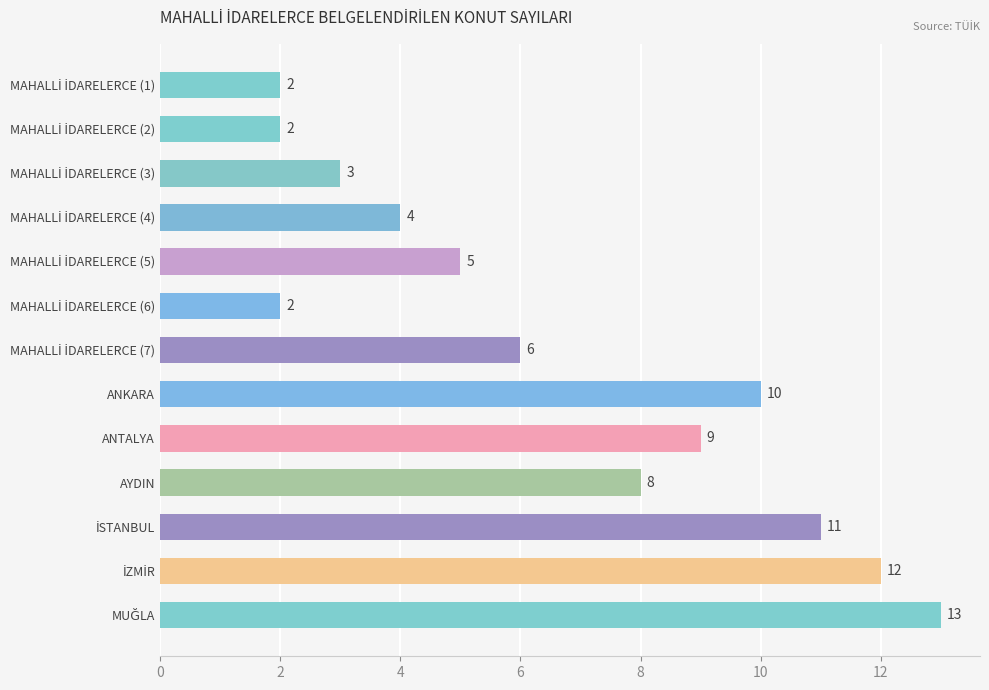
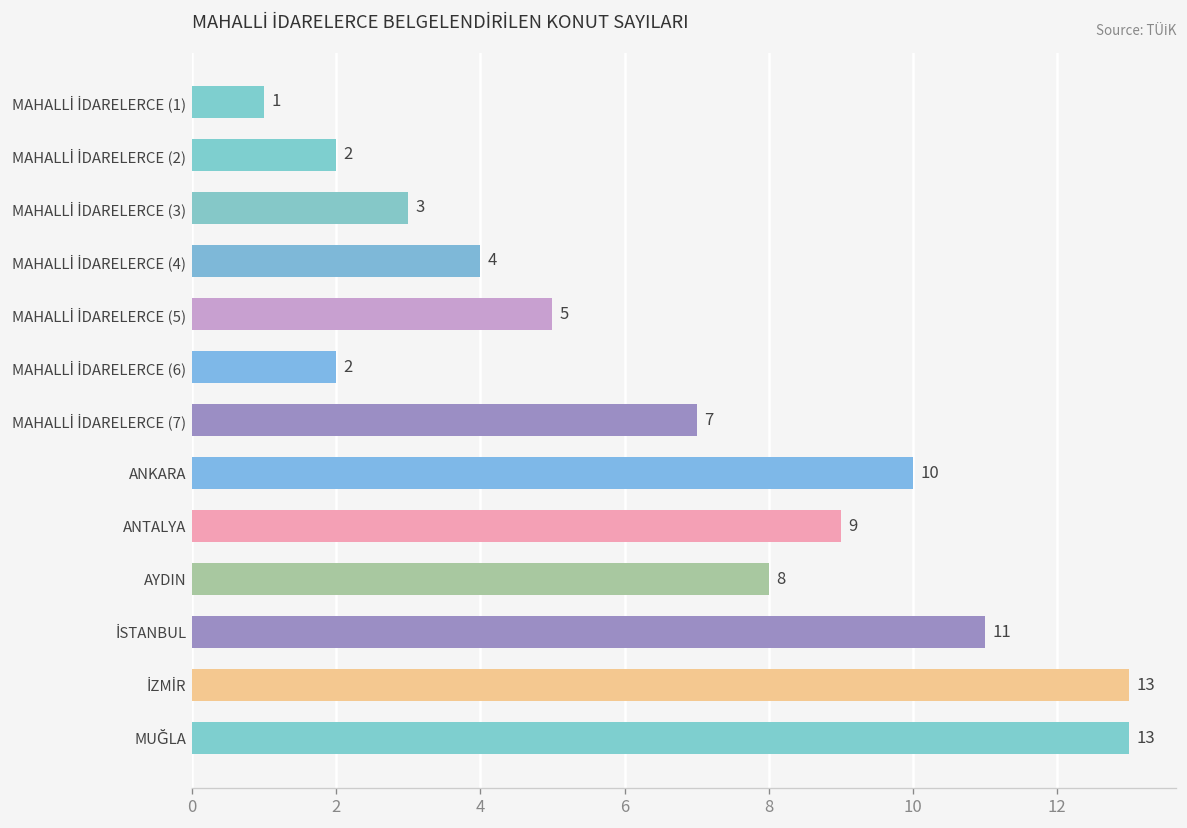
  {
-   "MAHALLİ İDARELERCE (1)": 2,
+   "MAHALLİ İDARELERCE (1)": 1,
    "MAHALLİ İDARELERCE (2)": 2,
    "MAHALLİ İDARELERCE (3)": 3,
    "MAHALLİ İDARELERCE (4)": 4,
    "MAHALLİ İDARELERCE (5)": 5,
    "MAHALLİ İDARELERCE (6)": 2,
-   "MAHALLİ İDARELERCE (7)": 6,
+   "MAHALLİ İDARELERCE (7)": 7,
    "ANKARA": 10,
    "ANTALYA": 9,
    "AYDIN": 8,
    "İSTANBUL": 11,
-   "İZMİR": 12,
+   "İZMİR": 13,
    "MUĞLA": 13
  }
